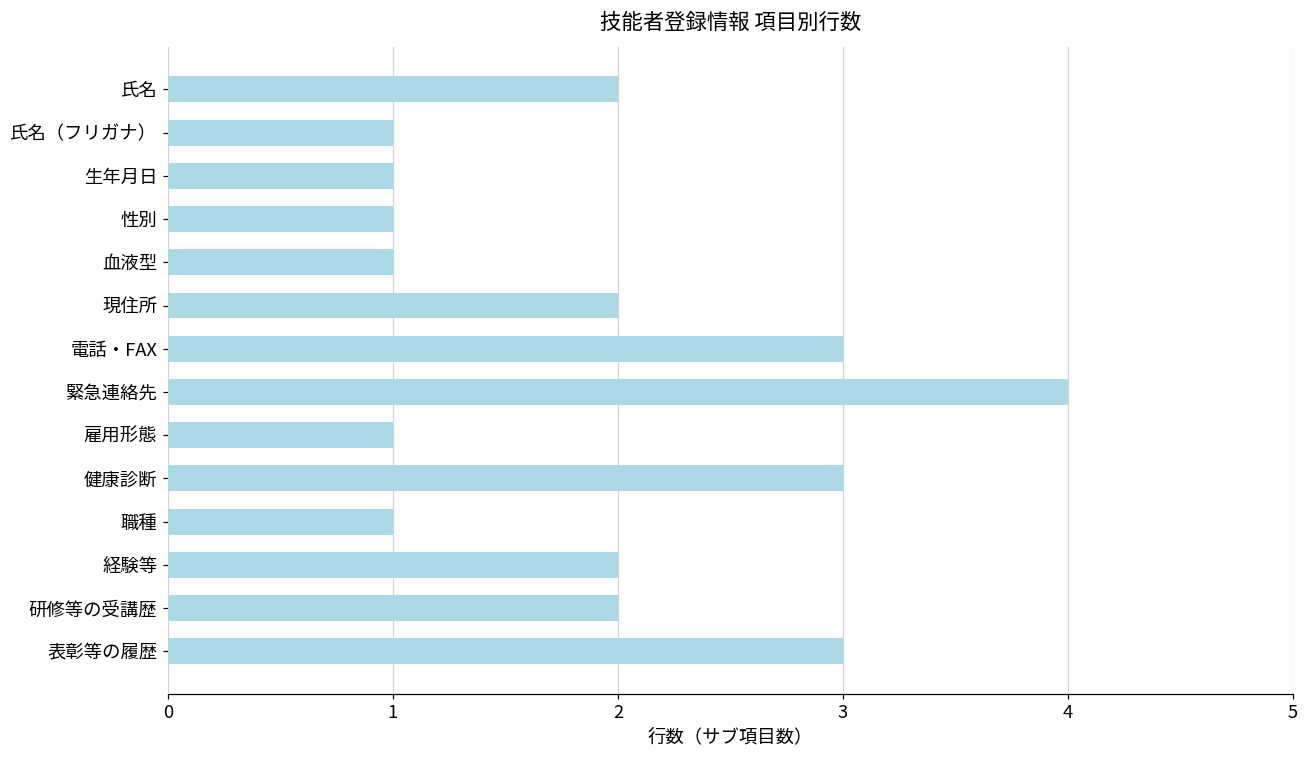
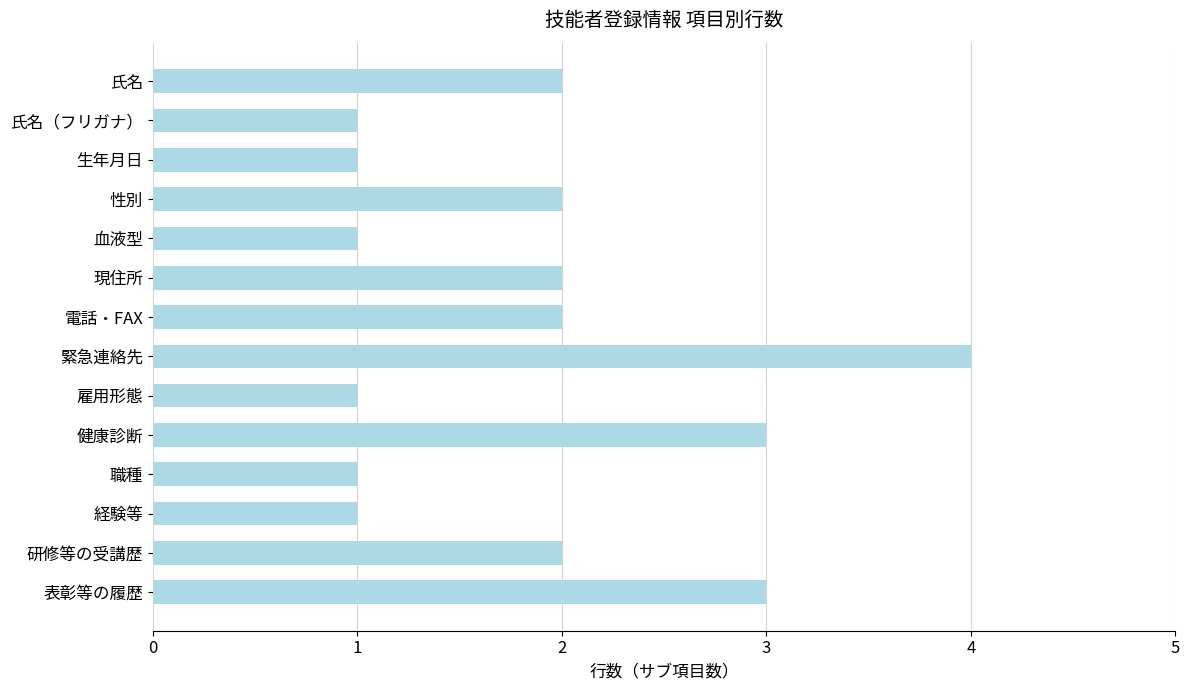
  {
    "氏名": 2,
    "氏名（フリガナ）": 1,
    "生年月日": 1,
-   "性別": 1,
+   "性別": 2,
    "血液型": 1,
    "現住所": 2,
-   "電話・FAX": 3,
+   "電話・FAX": 2,
    "緊急連絡先": 4,
    "雇用形態": 1,
    "健康診断": 3,
    "職種": 1,
-   "経験等": 2,
+   "経験等": 1,
    "研修等の受講歴": 2,
    "表彰等の履歴": 3
  }
